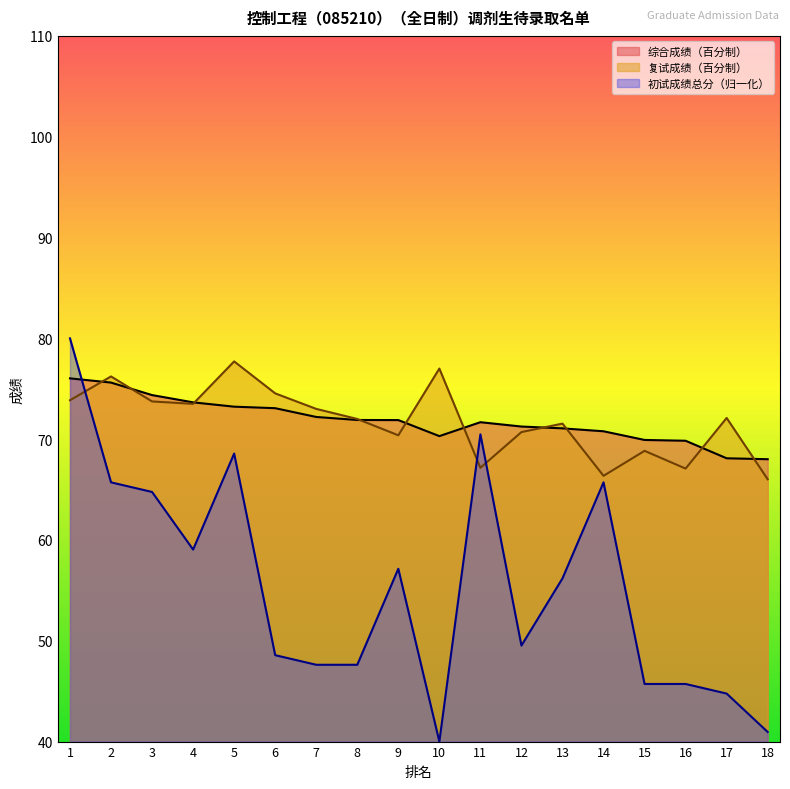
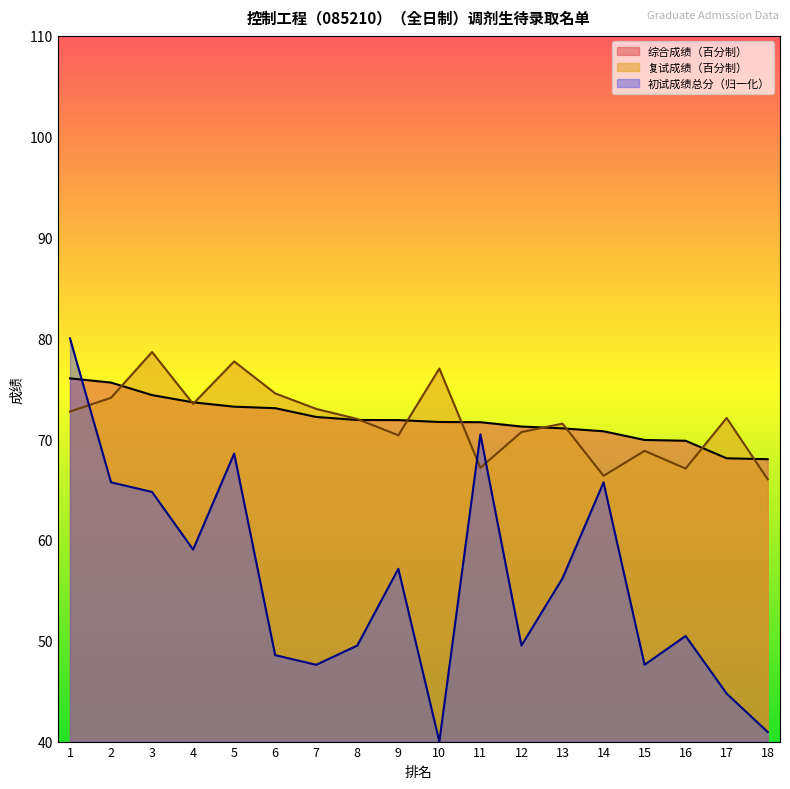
  {
    "综合成绩（百分制）": {
      "1": 76.0,
      "2": 75.6,
      "3": 74.4,
      "5": 73.2,
      "6": 73.1,
      "7": 72.2,
      "9": 71.9,
-     "10": 70.3,
+     "10": 71.7,
      "11": 71.7,
      "12": 71.3,
      "13": 71.1,
      "14": 70.8,
      "15": 69.9,
      "16": 69.8,
      "17": 68.1,
      "18": 68.0
    },
    "复试成绩（百分制）": {
-     "1": 73.9,
-     "2": 76.2,
-     "3": 73.7,
+     "1": 72.7,
+     "2": 74.1,
+     "3": 78.6,
      "5": 77.7,
      "6": 74.5,
      "7": 73.0,
      "9": 70.4,
      "10": 77.0,
      "11": 67.2,
      "12": 70.7,
      "13": 71.5,
      "14": 66.4,
      "15": 68.8,
      "16": 67.1,
      "17": 72.1,
      "18": 66.0
    },
    "初试成绩总分（归一化）": {
      "1": 80.0,
      "2": 65.7,
      "3": 64.8,
      "4": 59.0,
      "5": 68.6,
      "6": 48.6,
      "7": 47.6,
-     "8": 47.6,
+     "8": 49.5,
      "9": 57.1,
      "10": 40.0,
      "11": 70.5,
      "12": 49.5,
      "13": 56.2,
      "14": 65.7,
-     "15": 45.7,
-     "16": 45.7,
+     "15": 47.6,
+     "16": 50.5,
      "17": 44.8,
      "18": 41.0
    }
  }
